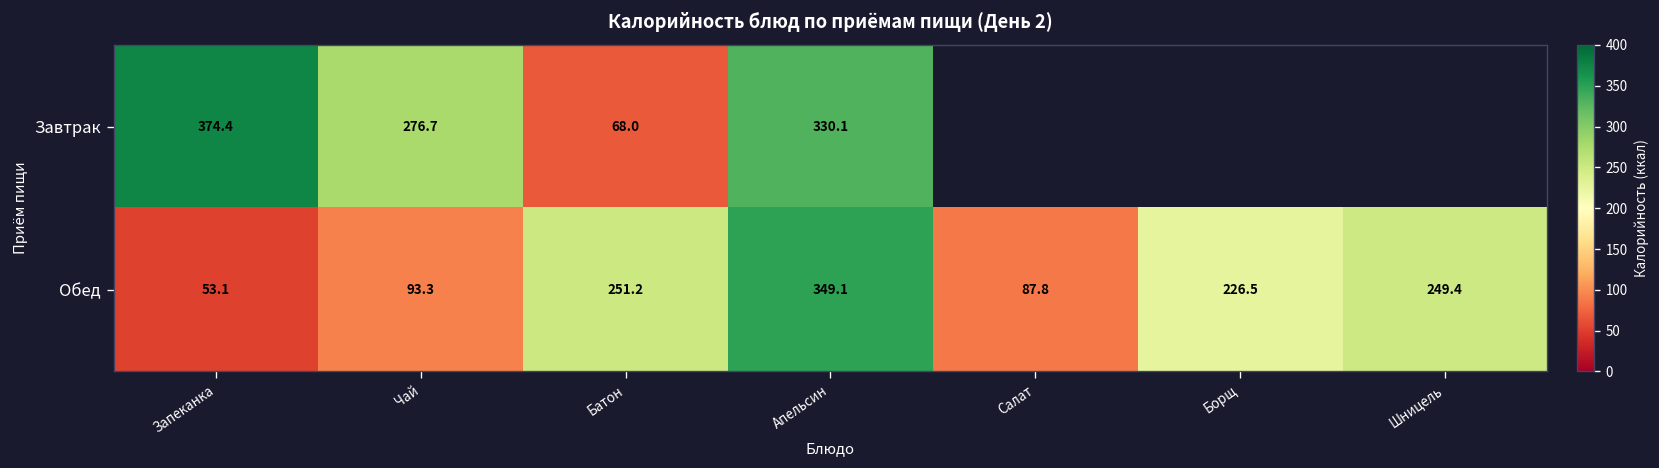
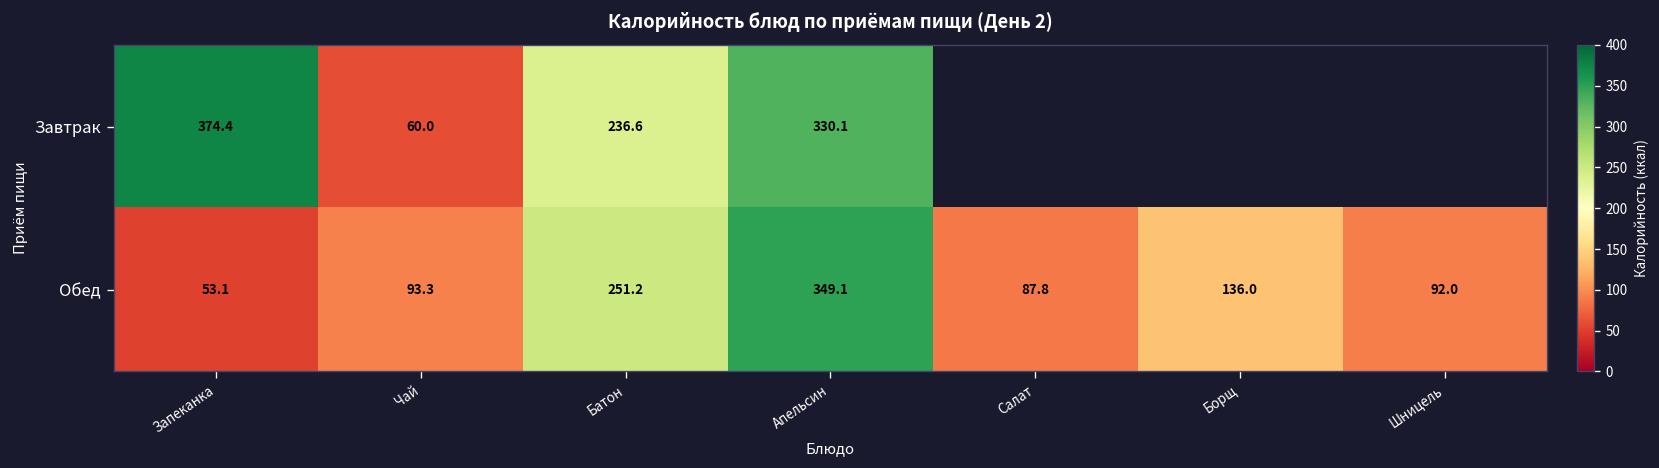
  {
    "Завтрак": {
      "Запеканка": 374.4,
-     "Чай": 276.7,
-     "Батон": 68.0,
+     "Чай": 60.0,
+     "Батон": 236.6,
      "Апельсин": 330.1
    },
    "Обед": {
      "Запеканка": 53.1,
      "Чай": 93.3,
      "Батон": 251.2,
      "Апельсин": 349.1,
      "Салат": 87.8,
-     "Борщ": 226.5,
-     "Шницель": 249.4
+     "Борщ": 136.0,
+     "Шницель": 92.0
    }
  }
